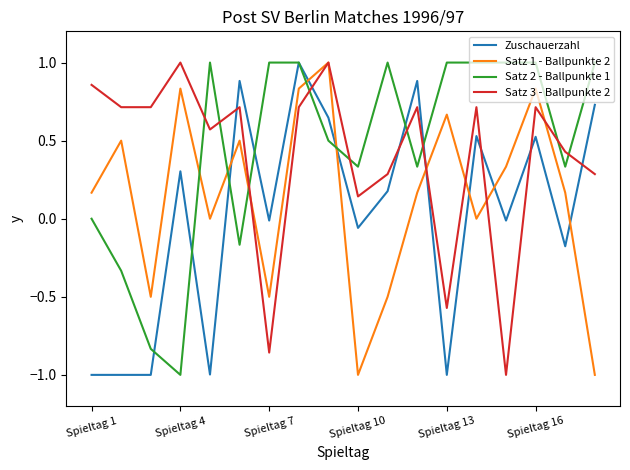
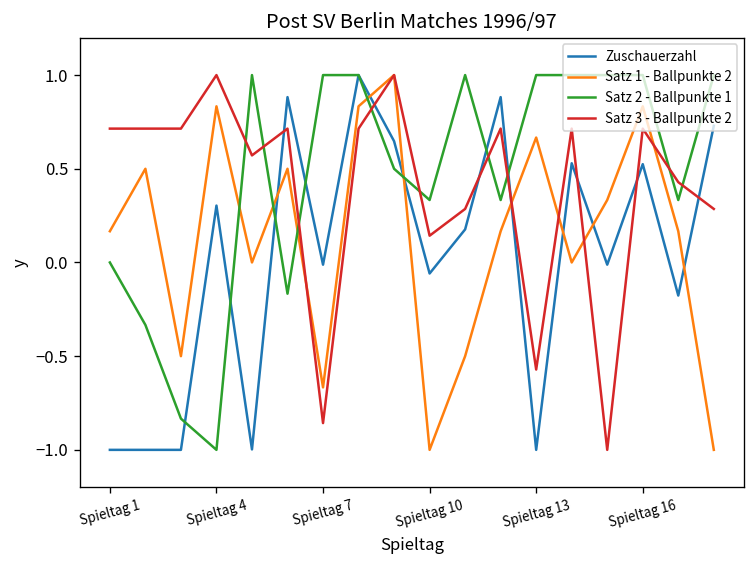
  {
    "Zuschauerzahl": {
      "Spieltag 1": -1.00,
      "Spieltag 4": 0.30,
      "Spieltag 7": -0.01,
      "Spieltag 10": -0.06,
      "Spieltag 13": -1.00,
      "Spieltag 16": 0.52
    },
    "Satz 1 - Ballpunkte 2": {
      "Spieltag 1": 0.17,
      "Spieltag 4": 0.83,
-     "Spieltag 7": -0.50,
+     "Spieltag 7": -0.67,
      "Spieltag 10": -1.00,
      "Spieltag 13": 0.67
    },
    "Satz 2 - Ballpunkte 1": {
      "Spieltag 1": 0.00,
      "Spieltag 4": -1.00,
      "Spieltag 7": 1.00,
      "Spieltag 10": 0.33,
      "Spieltag 13": 1.00
    },
    "Satz 3 - Ballpunkte 2": {
-     "Spieltag 1": 0.86,
+     "Spieltag 1": 0.71,
      "Spieltag 4": 1.00,
      "Spieltag 7": -0.86,
      "Spieltag 10": 0.14,
      "Spieltag 13": -0.57,
      "Spieltag 16": 0.71
    }
  }
